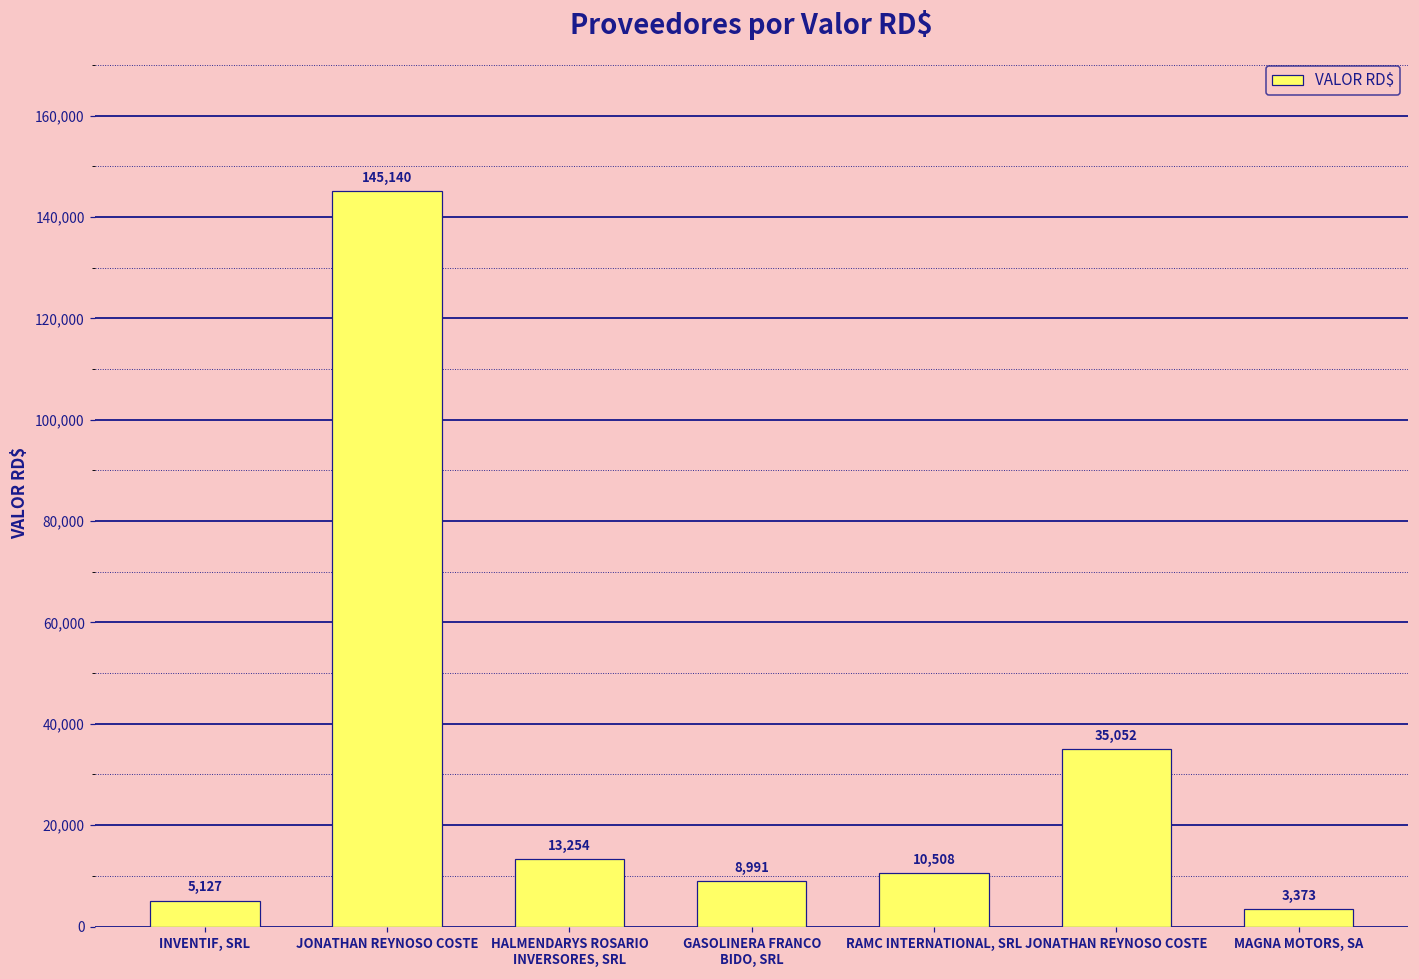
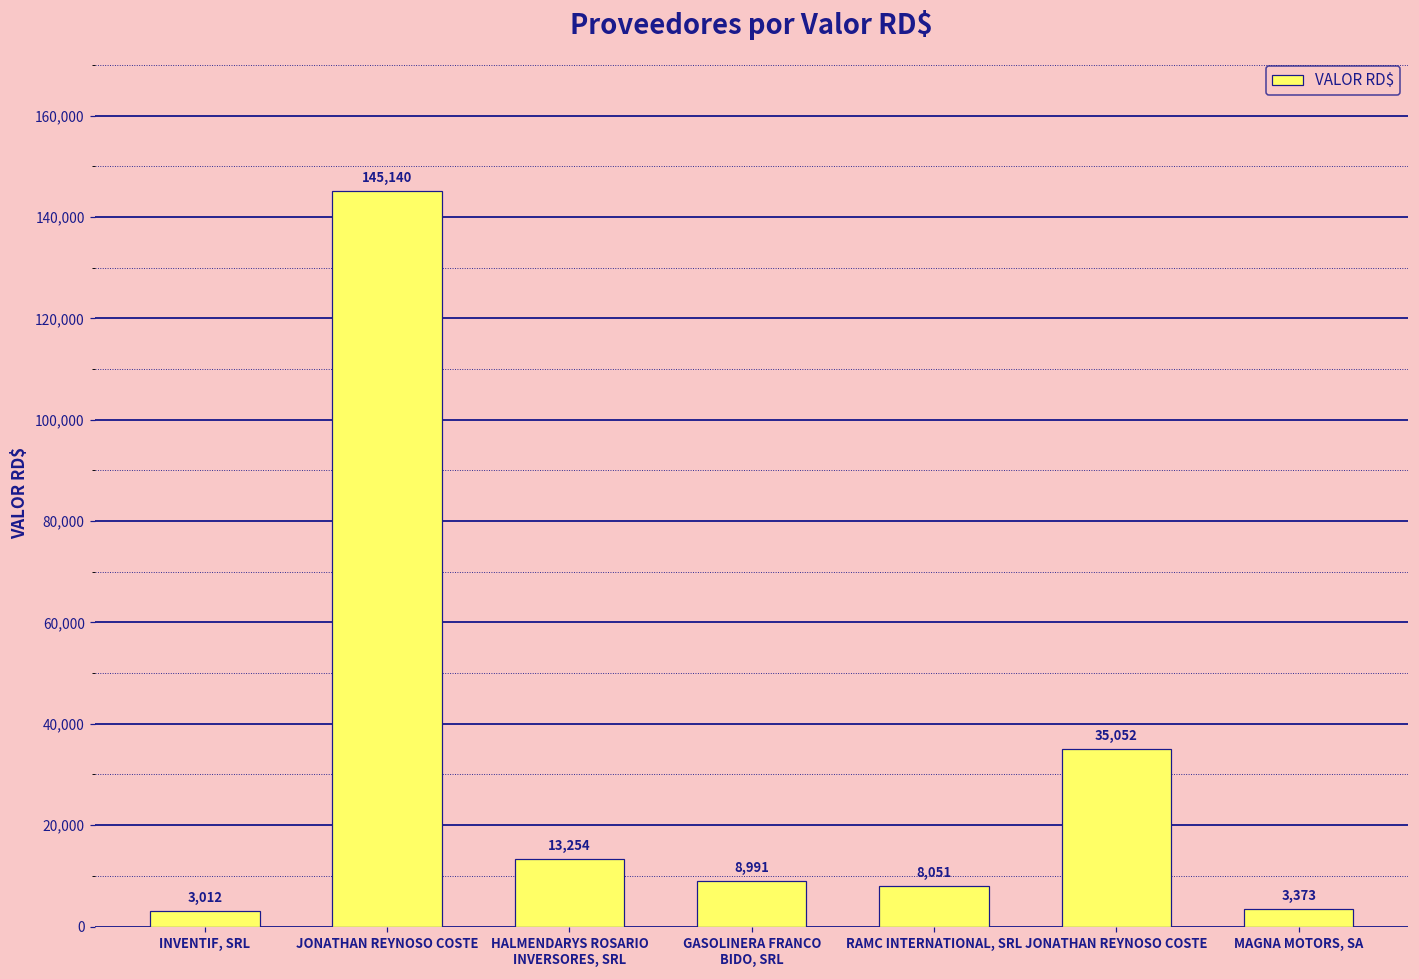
  {
-   "INVENTIF, SRL": "5,127",
+   "INVENTIF, SRL": "3,012",
    "HALMENDARYS ROSARIO INVERSORES, SRL": "13,254",
    "GASOLINERA FRANCO BIDO, SRL": "8,991",
-   "RAMC INTERNATIONAL, SRL": "10,508",
+   "RAMC INTERNATIONAL, SRL": "8,051",
    "MAGNA MOTORS, SA": "3,373"
  }
